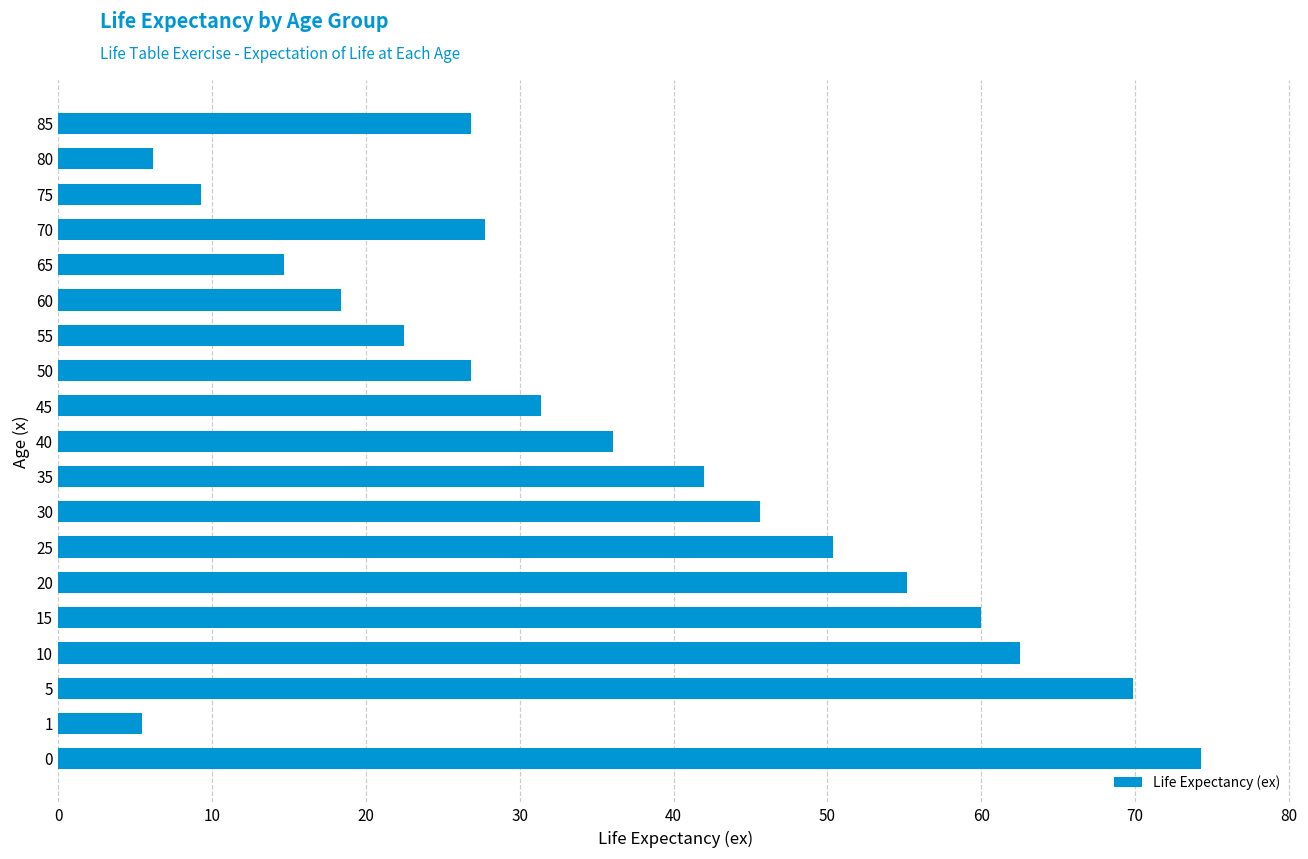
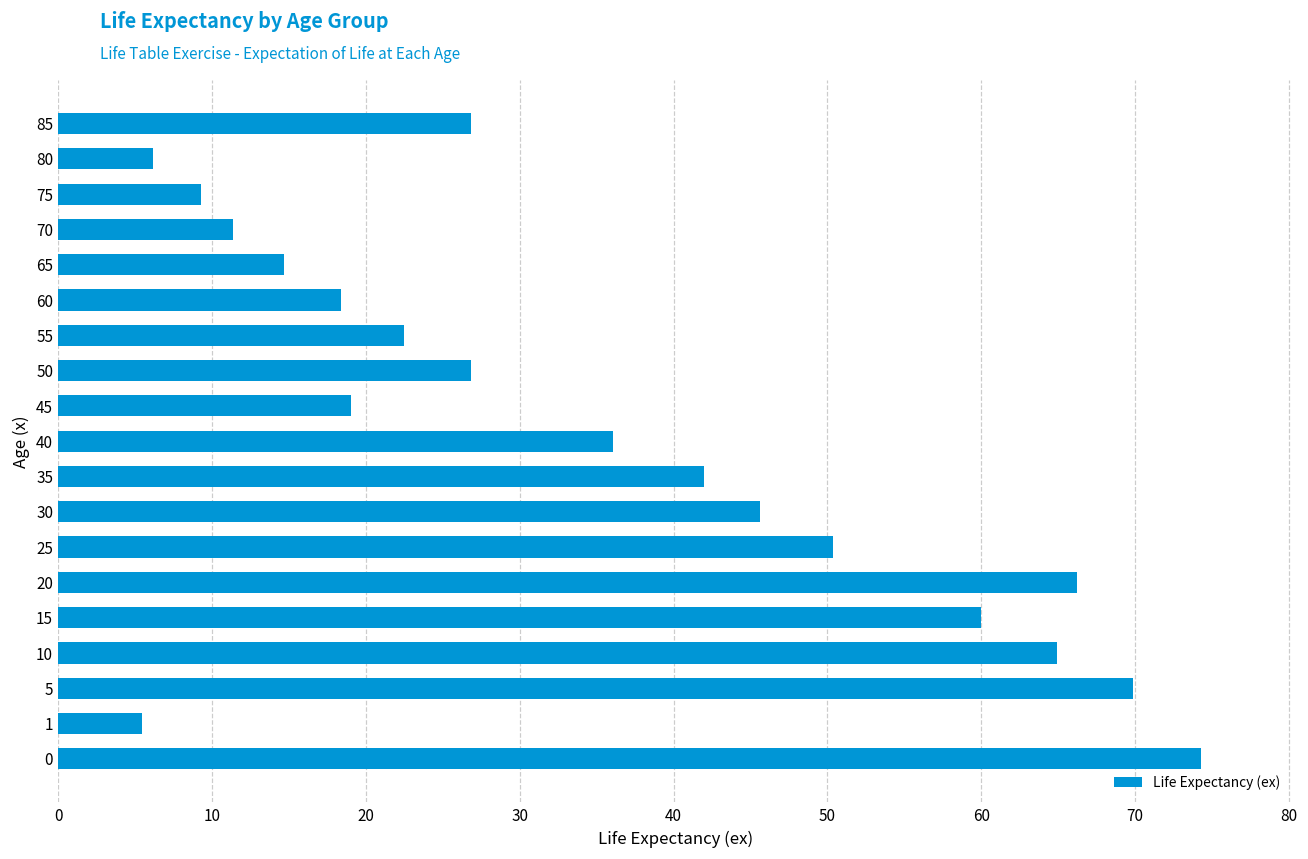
  {
    "85": 26.8,
    "80": 6.2,
    "75": 9.3,
-   "70": 27.7,
+   "70": 11.4,
    "65": 14.6,
    "60": 18.4,
    "55": 22.5,
    "50": 26.8,
-   "45": 31.4,
+   "45": 19.0,
    "40": 36.1,
    "35": 42.0,
    "30": 45.6,
    "25": 50.4,
-   "20": 55.2,
+   "20": 66.2,
    "15": 60.0,
-   "10": 62.5,
+   "10": 64.9,
    "5": 69.9,
    "1": 5.4,
    "0": 74.3
  }
